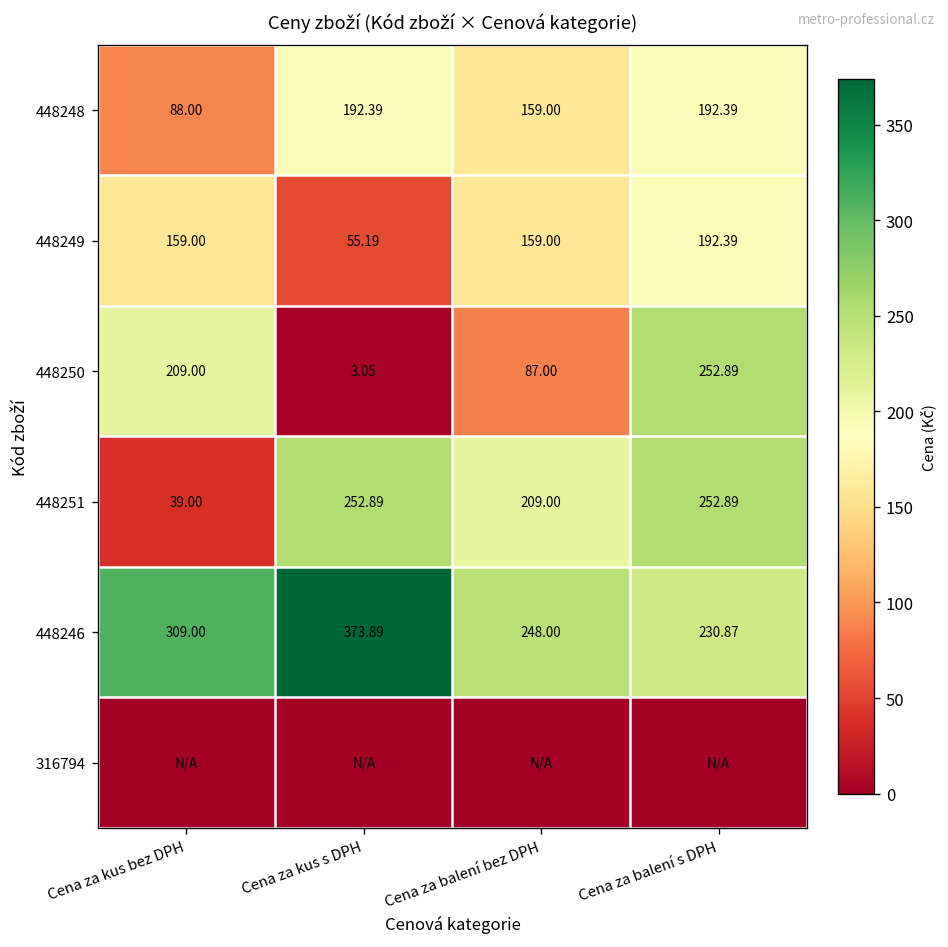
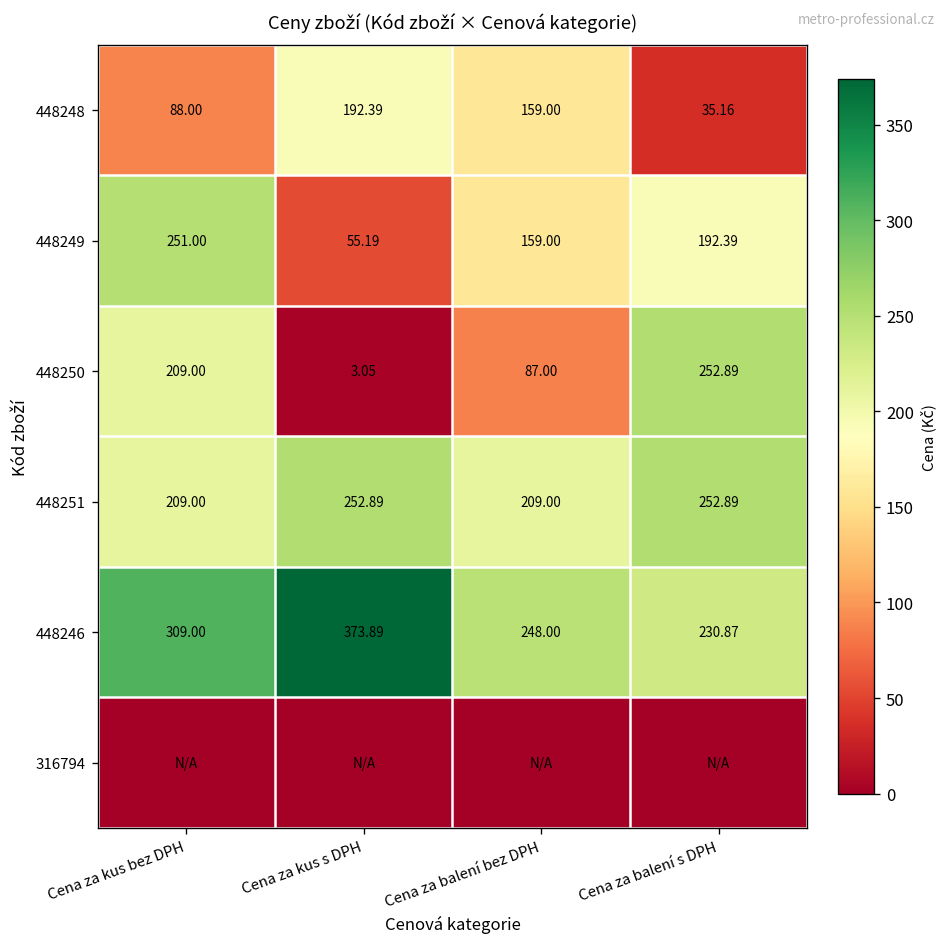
  {
    "448248": {
      "Cena za kus bez DPH": 88.00,
      "Cena za kus s DPH": 192.39,
      "Cena za balení bez DPH": 159.00,
-     "Cena za balení s DPH": 192.39
+     "Cena za balení s DPH": 35.16
    },
    "448249": {
-     "Cena za kus bez DPH": 159.00,
+     "Cena za kus bez DPH": 251.00,
      "Cena za kus s DPH": 55.19,
      "Cena za balení bez DPH": 159.00,
      "Cena za balení s DPH": 192.39
    },
    "448250": {
      "Cena za kus bez DPH": 209.00,
      "Cena za kus s DPH": 3.05,
      "Cena za balení bez DPH": 87.00,
      "Cena za balení s DPH": 252.89
    },
    "448251": {
-     "Cena za kus bez DPH": 39.00,
+     "Cena za kus bez DPH": 209.00,
      "Cena za kus s DPH": 252.89,
      "Cena za balení bez DPH": 209.00,
      "Cena za balení s DPH": 252.89
    },
    "448246": {
      "Cena za kus bez DPH": 309.00,
      "Cena za kus s DPH": 373.89,
      "Cena za balení bez DPH": 248.00,
      "Cena za balení s DPH": 230.87
    }
  }
